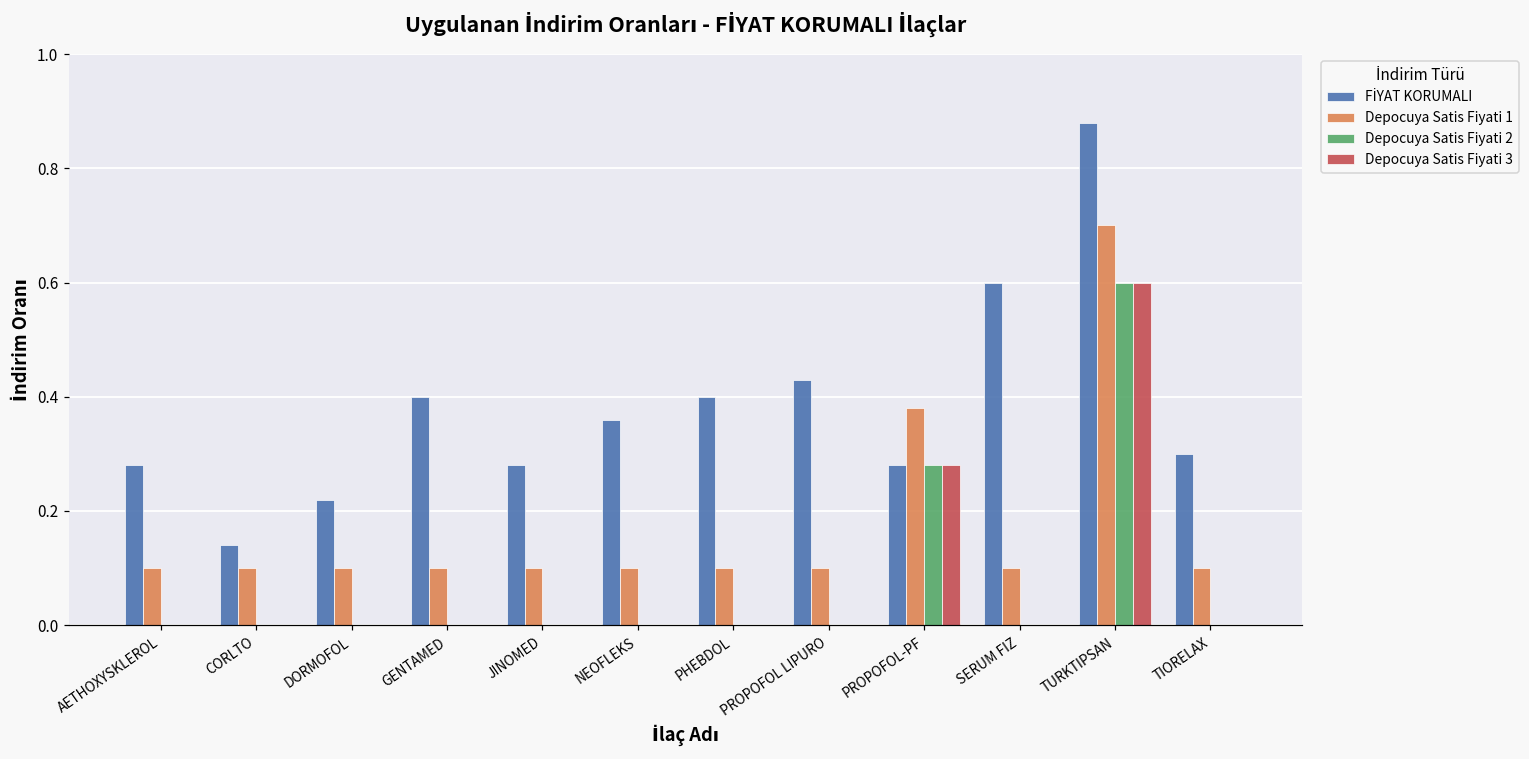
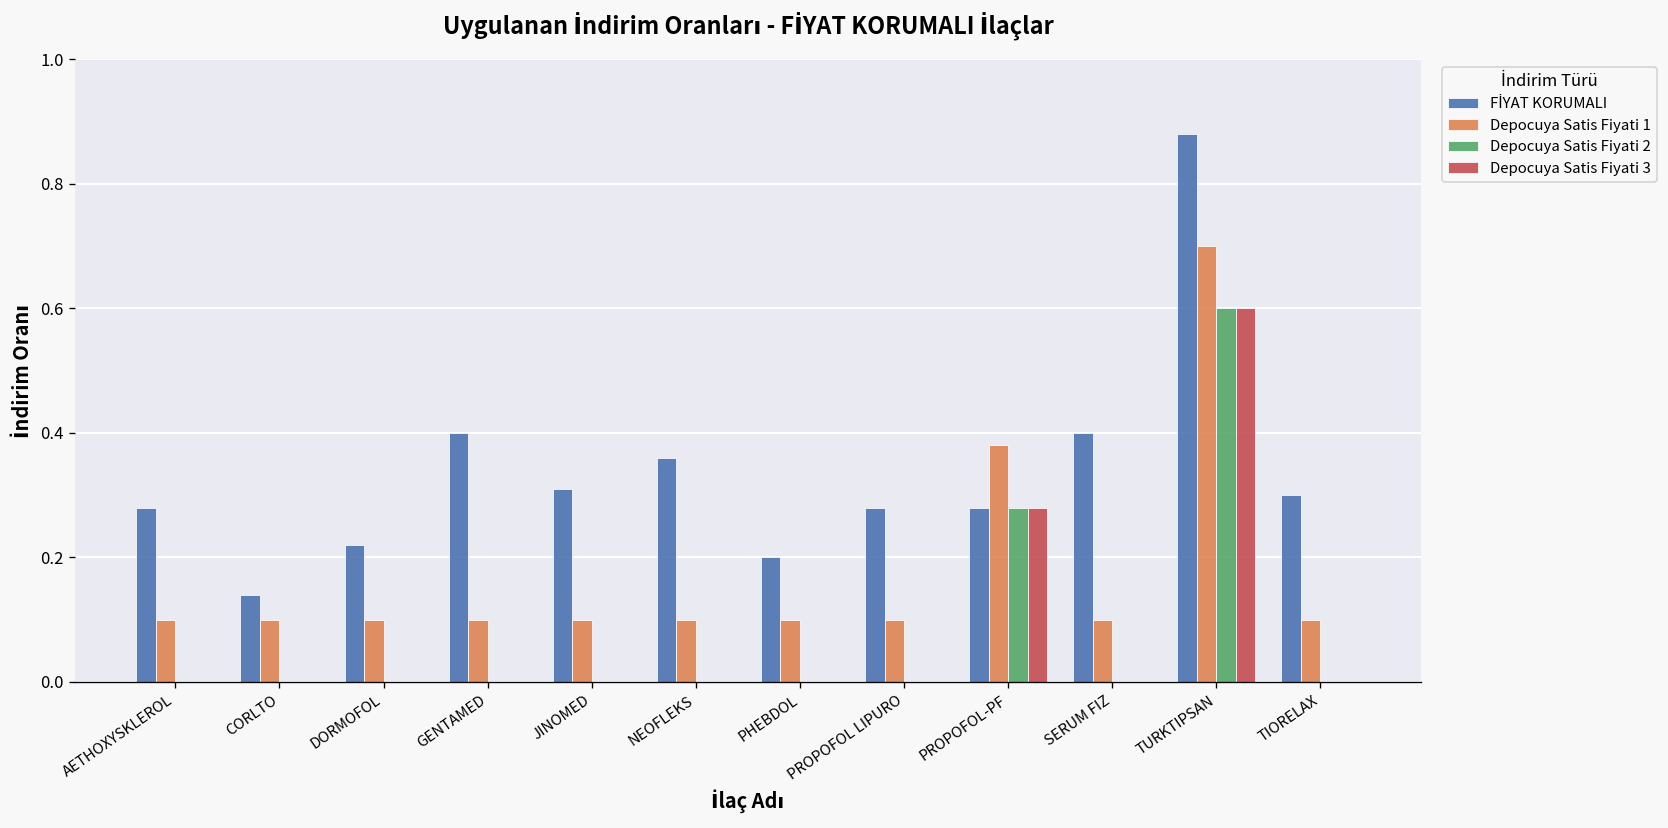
  {
    "FİYAT KORUMALI": {
      "AETHOXYSKLEROL": 0.28,
      "CORLTO": 0.14,
      "DORMOFOL": 0.22,
      "GENTAMED": 0.40,
-     "JINOMED": 0.28,
+     "JINOMED": 0.31,
      "NEOFLEKS": 0.36,
-     "PHEBDOL": 0.4,
-     "PROPOFOL LIPURO": 0.43,
+     "PHEBDOL": 0.2,
+     "PROPOFOL LIPURO": 0.28,
      "PROPOFOL-PF": 0.28,
-     "SERUM FIZ": 0.6,
+     "SERUM FIZ": 0.4,
      "TURKTIPSAN": 0.88,
      "TIORELAX": 0.30
    },
    "Depocuya Satis Fiyati 2": {
      "AETHOXYSKLEROL": 0.00,
      "CORLTO": 0.00,
      "DORMOFOL": 0.00,
      "GENTAMED": 0.00,
      "JINOMED": 0.00,
      "NEOFLEKS": 0.00,
      "PHEBDOL": 0.00,
      "PROPOFOL LIPURO": 0.00,
      "PROPOFOL-PF": 0.28,
      "SERUM FIZ": 0.00,
      "TURKTIPSAN": 0.60,
      "TIORELAX": 0.00
    }
  }
